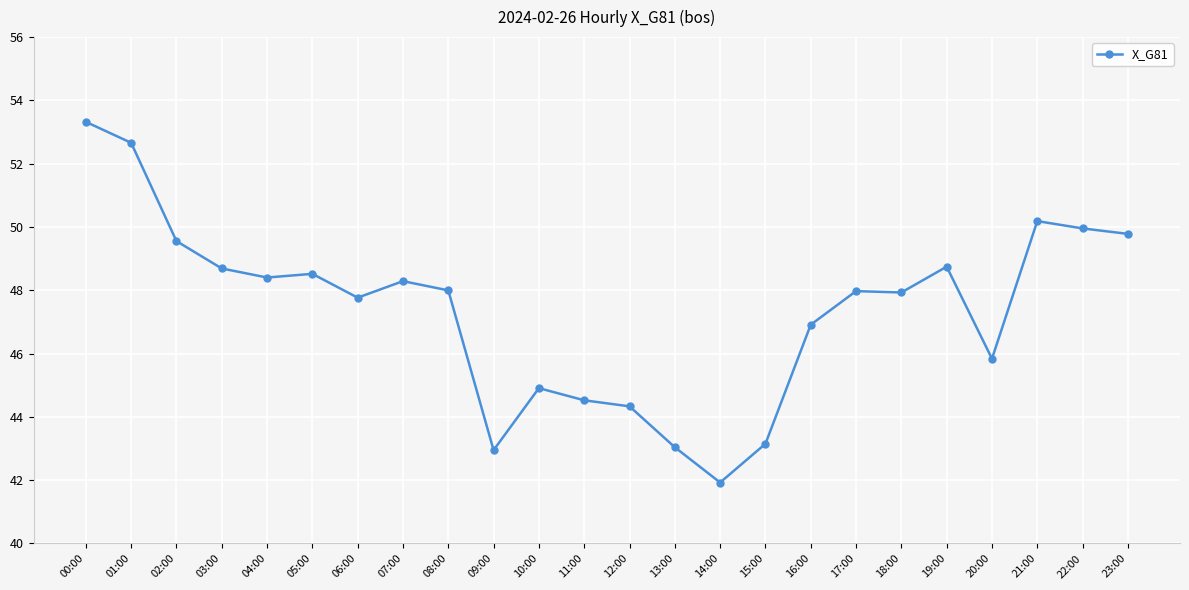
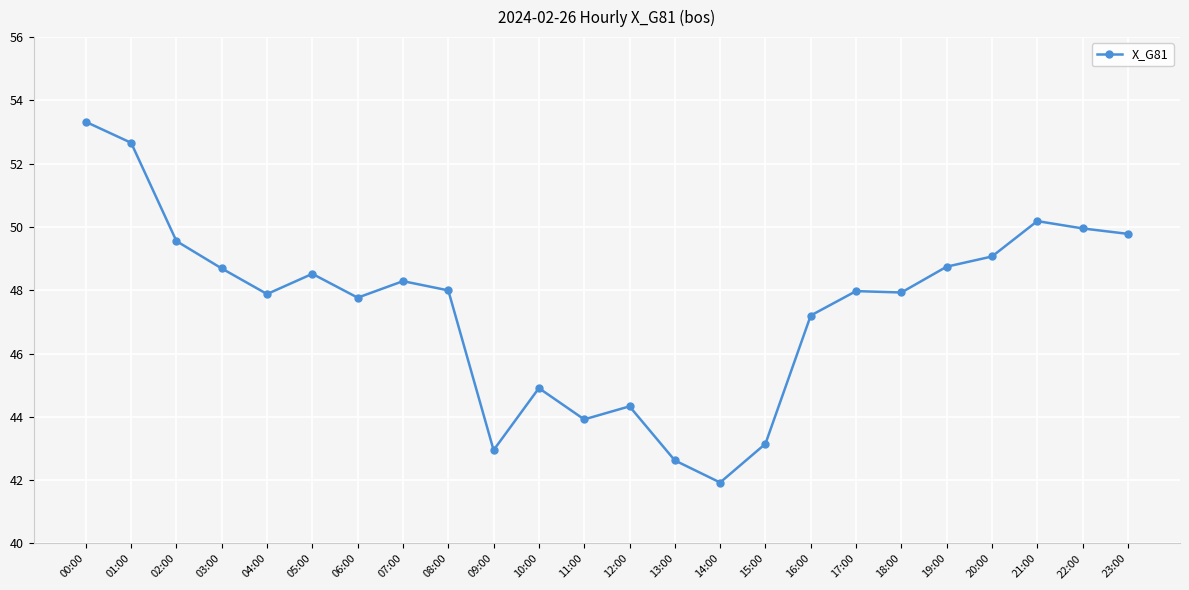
  {
    "00:00": 53.3,
    "01:00": 52.7,
    "02:00": 49.6,
    "03:00": 48.7,
-   "04:00": 48.4,
+   "04:00": 47.9,
    "05:00": 48.5,
    "06:00": 47.8,
    "07:00": 48.3,
    "08:00": 48.0,
    "09:00": 43.0,
    "10:00": 44.9,
-   "11:00": 44.5,
+   "11:00": 43.9,
    "12:00": 44.3,
-   "13:00": 43.0,
+   "13:00": 42.6,
    "14:00": 41.9,
    "15:00": 43.2,
-   "16:00": 46.9,
+   "16:00": 47.2,
    "17:00": 48.0,
    "18:00": 47.9,
    "19:00": 48.7,
-   "20:00": 45.8,
+   "20:00": 49.1,
    "21:00": 50.2,
    "22:00": 50.0,
    "23:00": 49.8
  }
